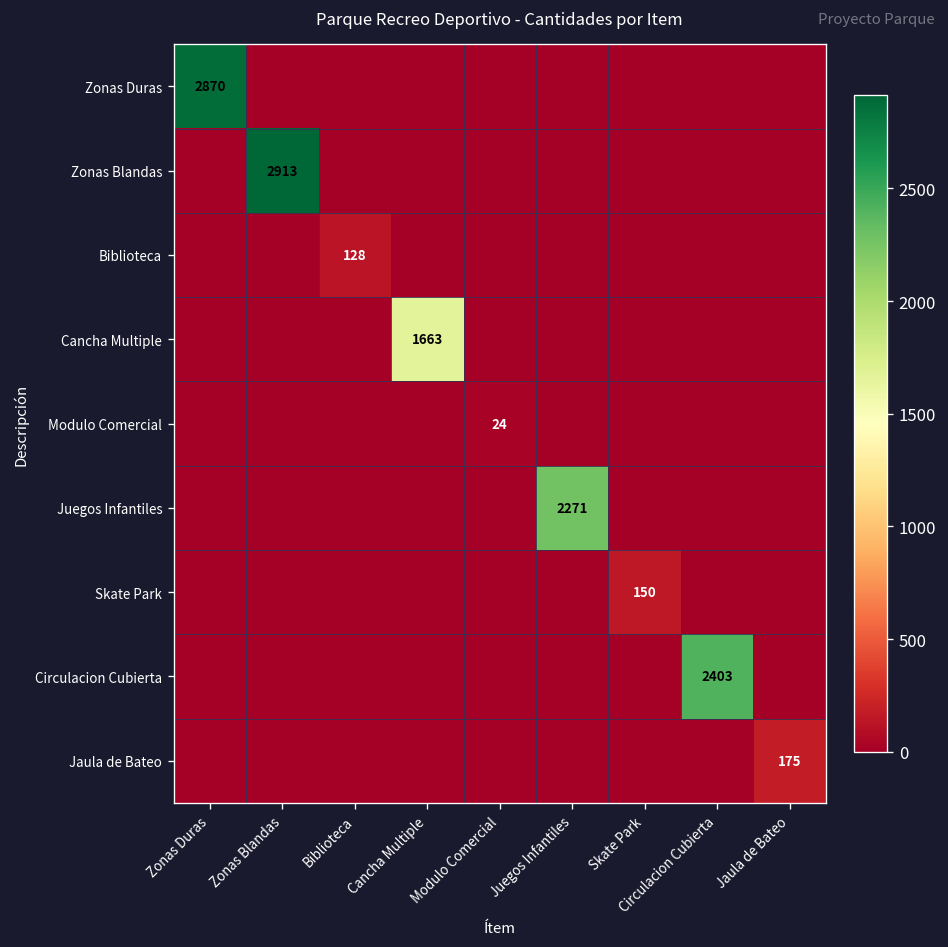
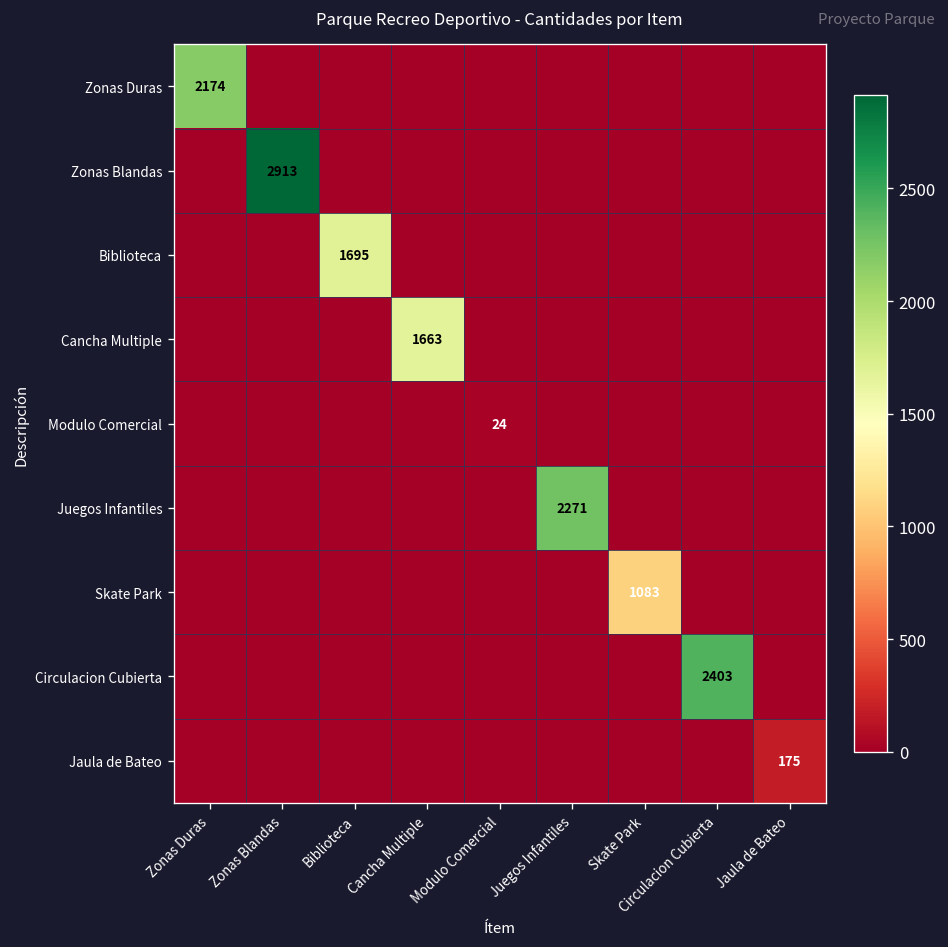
  {
    "Zonas Duras": {
-     "Zonas Duras": 2870
+     "Zonas Duras": 2174
    },
    "Zonas Blandas": {
      "Zonas Blandas": 2913
    },
    "Biblioteca": {
-     "Biblioteca": 128
+     "Biblioteca": 1695
    },
    "Cancha Multiple": {
      "Cancha Multiple": 1663
    },
    "Modulo Comercial": {
      "Modulo Comercial": 24
    },
    "Juegos Infantiles": {
      "Juegos Infantiles": 2271
    },
    "Skate Park": {
-     "Skate Park": 150
+     "Skate Park": 1083
    },
    "Circulacion Cubierta": {
      "Circulacion Cubierta": 2403
    },
    "Jaula de Bateo": {
      "Jaula de Bateo": 175
    }
  }
